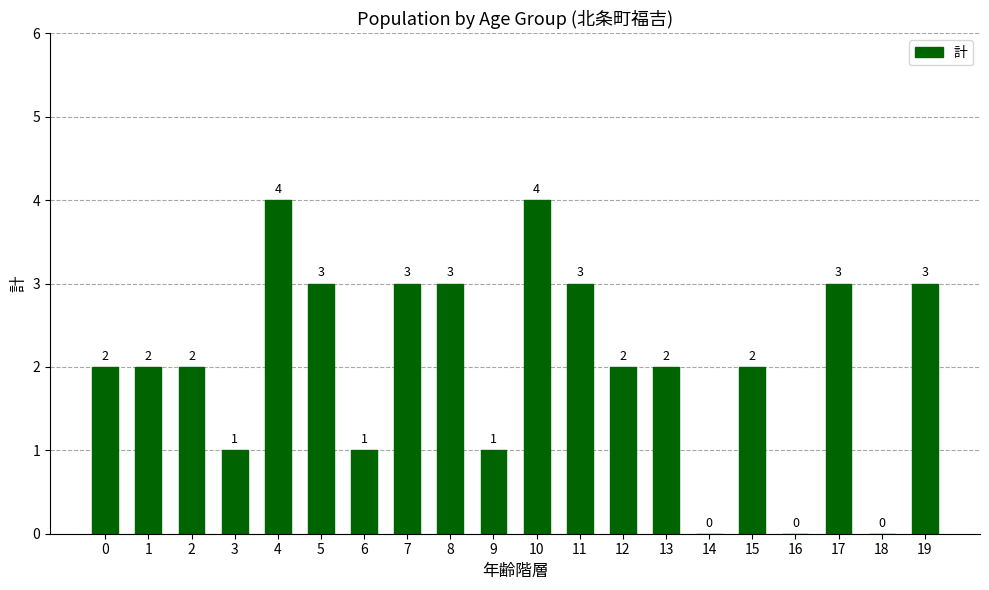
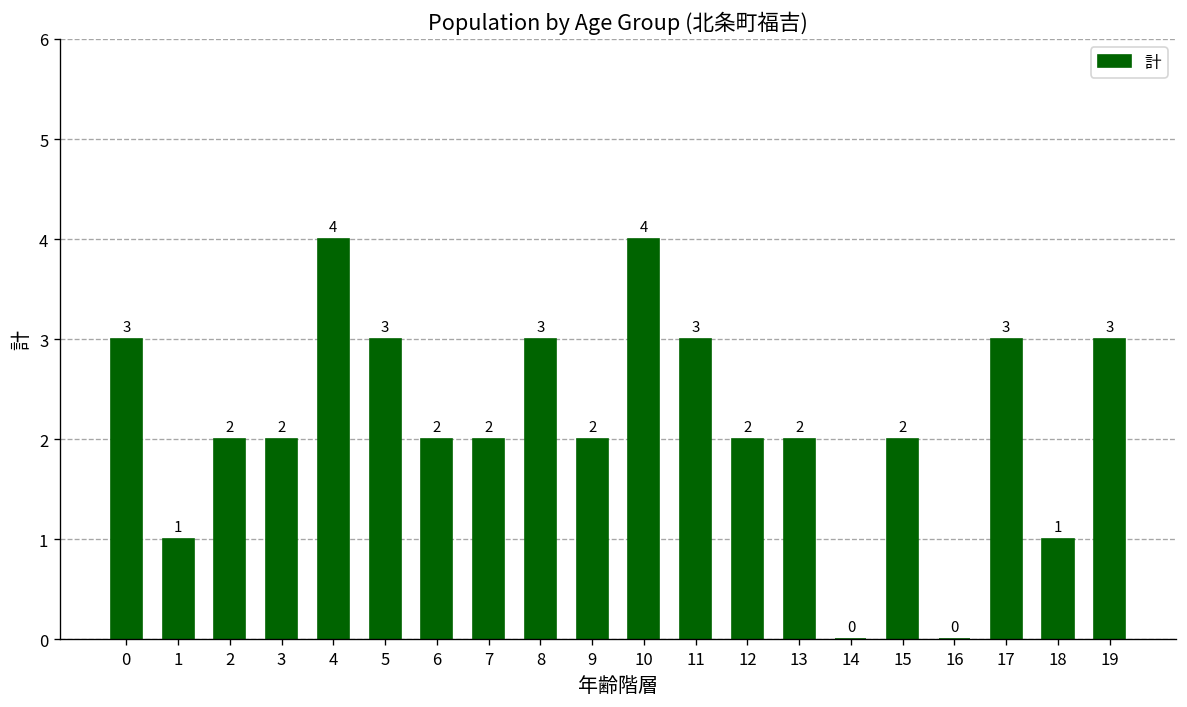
  {
-   "0": 2,
-   "1": 2,
+   "0": 3,
+   "1": 1,
    "2": 2,
-   "3": 1,
+   "3": 2,
    "4": 4,
    "5": 3,
-   "6": 1,
-   "7": 3,
+   "6": 2,
+   "7": 2,
    "8": 3,
-   "9": 1,
+   "9": 2,
    "10": 4,
    "11": 3,
    "12": 2,
    "13": 2,
    "14": 0,
    "15": 2,
    "16": 0,
    "17": 3,
-   "18": 0,
+   "18": 1,
    "19": 3
  }
